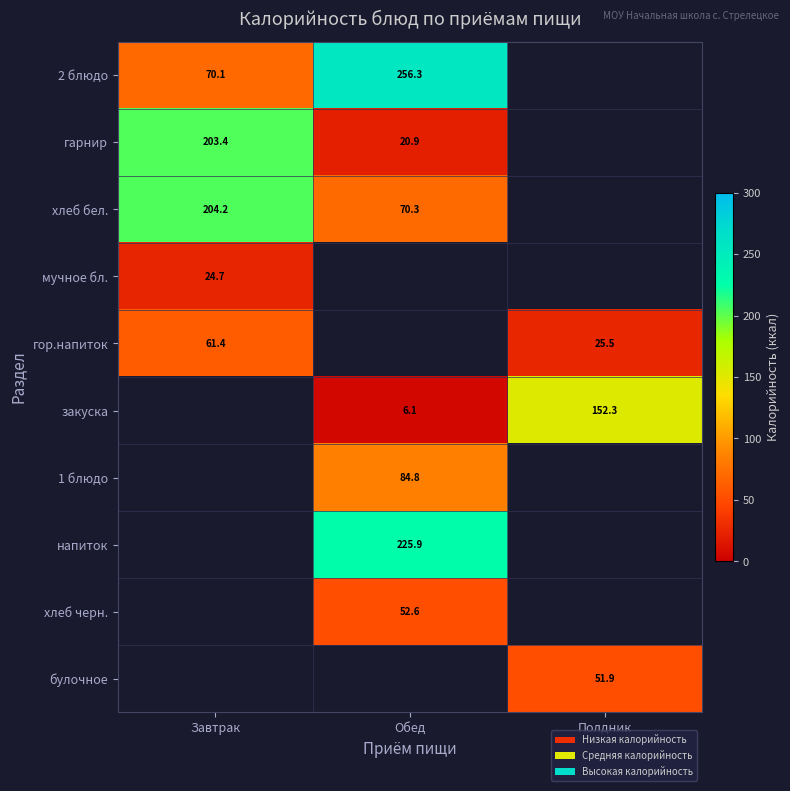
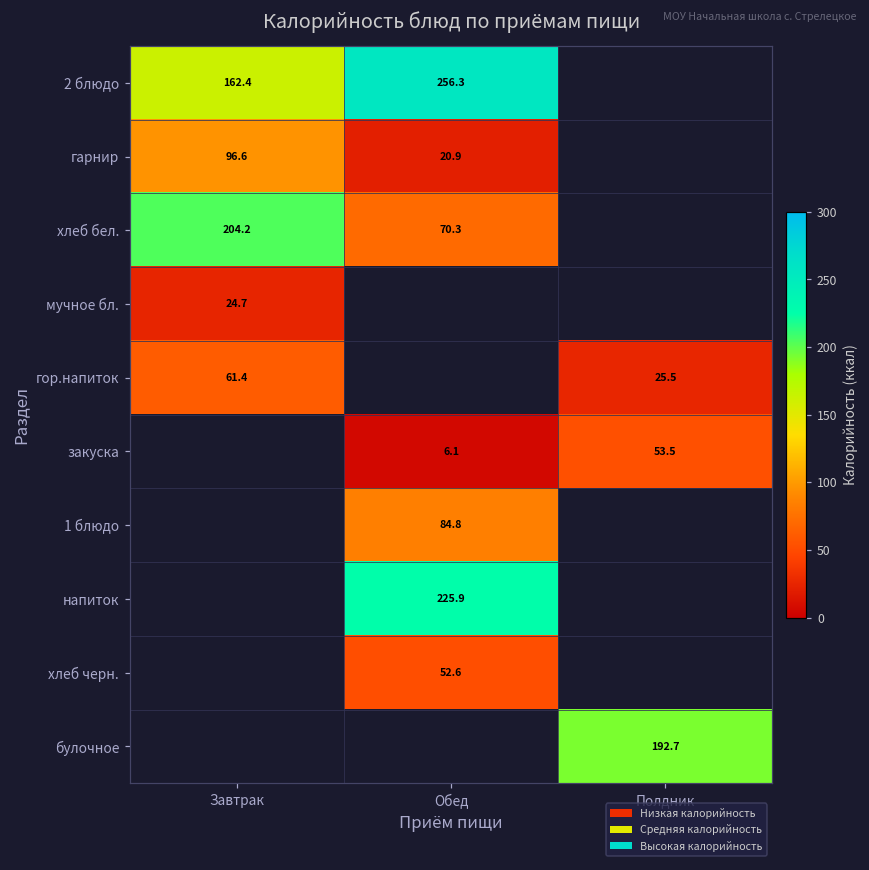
  {
    "2 блюдо": {
-     "Завтрак": 70.1,
+     "Завтрак": 162.4,
      "Обед": 256.3
    },
    "гарнир": {
-     "Завтрак": 203.4,
+     "Завтрак": 96.6,
      "Обед": 20.9
    },
    "хлеб бел.": {
      "Завтрак": 204.2,
      "Обед": 70.3
    },
    "мучное бл.": {
      "Завтрак": 24.7
    },
    "гор.напиток": {
      "Завтрак": 61.4,
      "Полдник": 25.5
    },
    "закуска": {
      "Обед": 6.1,
-     "Полдник": 152.3
+     "Полдник": 53.5
    },
    "1 блюдо": {
      "Обед": 84.8
    },
    "напиток": {
      "Обед": 225.9
    },
    "хлеб черн.": {
      "Обед": 52.6
    },
    "булочное": {
-     "Полдник": 51.9
+     "Полдник": 192.7
    }
  }
